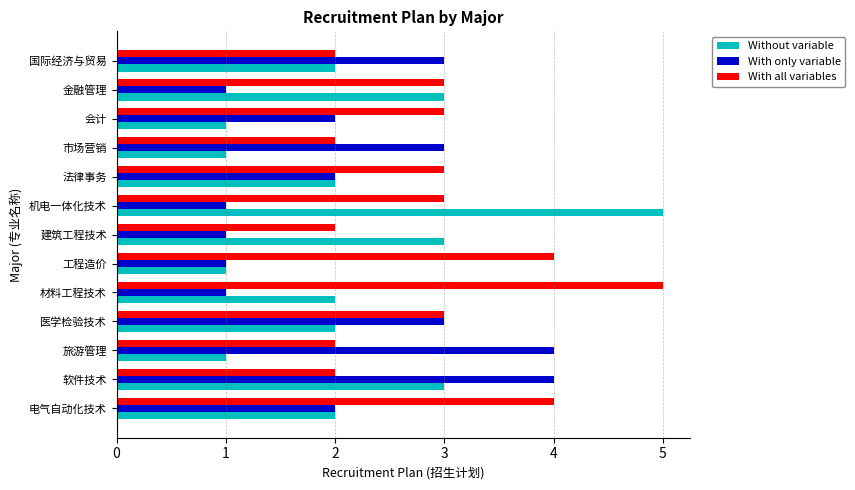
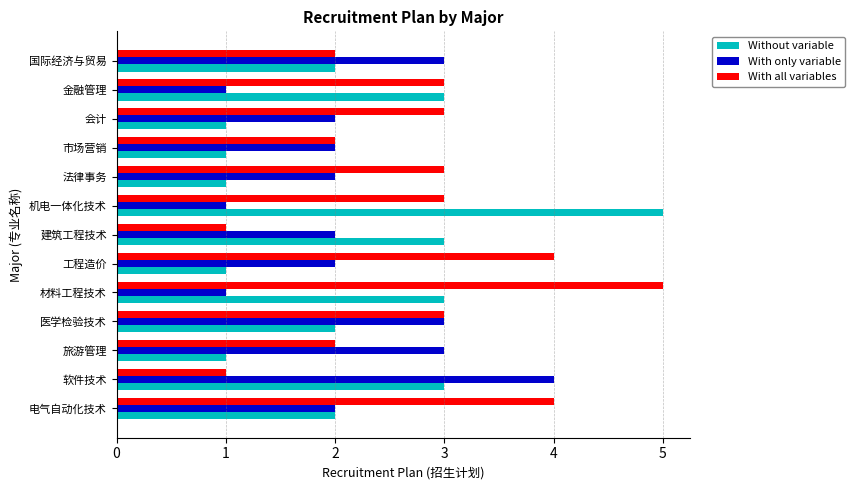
  {
    "Without variable": {
      "国际经济与贸易": 2,
      "金融管理": 3,
      "会计": 1,
      "市场营销": 1,
-     "法律事务": 2,
+     "法律事务": 1,
      "机电一体化技术": 5,
      "建筑工程技术": 3,
      "工程造价": 1,
-     "材料工程技术": 2,
+     "材料工程技术": 3,
      "医学检验技术": 2,
      "旅游管理": 1,
      "软件技术": 3,
      "电气自动化技术": 2
    },
    "With only variable": {
      "国际经济与贸易": 3,
      "金融管理": 1,
      "会计": 2,
-     "市场营销": 3,
+     "市场营销": 2,
      "法律事务": 2,
      "机电一体化技术": 1,
-     "建筑工程技术": 1,
-     "工程造价": 1,
+     "建筑工程技术": 2,
+     "工程造价": 2,
      "材料工程技术": 1,
      "医学检验技术": 3,
-     "旅游管理": 4,
+     "旅游管理": 3,
      "软件技术": 4,
      "电气自动化技术": 2
    },
    "With all variables": {
      "国际经济与贸易": 2,
      "金融管理": 3,
      "会计": 3,
      "市场营销": 2,
      "法律事务": 3,
      "机电一体化技术": 3,
-     "建筑工程技术": 2,
+     "建筑工程技术": 1,
      "工程造价": 4,
      "材料工程技术": 5,
      "医学检验技术": 3,
      "旅游管理": 2,
-     "软件技术": 2,
+     "软件技术": 1,
      "电气自动化技术": 4
    }
  }
